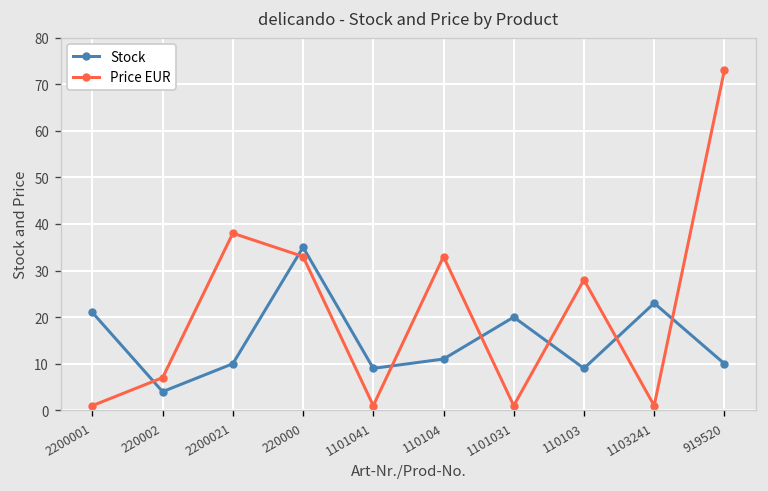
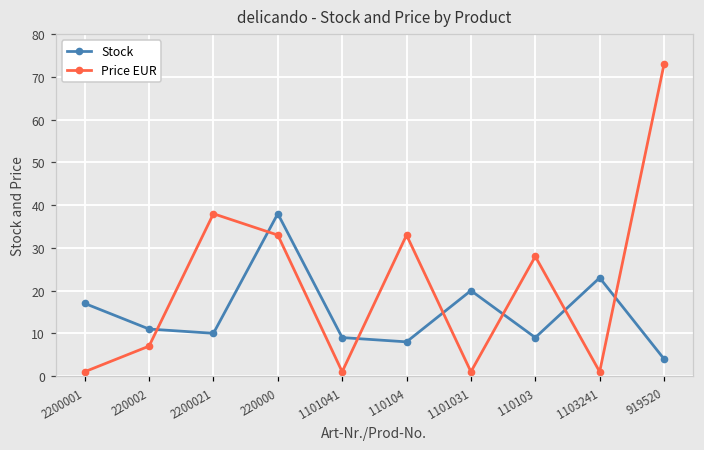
  {
    "Stock": {
-     "2200001": 21,
-     "220002": 4,
+     "2200001": 17,
+     "220002": 11,
      "2200021": 10,
-     "220000": 35,
+     "220000": 38,
      "1101041": 9,
-     "110104": 11,
+     "110104": 8,
      "1101031": 20,
      "110103": 9,
      "1103241": 23,
-     "919520": 10
+     "919520": 4
    },
    "Price EUR": {
      "2200001": 1,
      "220002": 7,
      "2200021": 38,
      "220000": 33,
      "1101041": 1,
      "110104": 33,
      "1101031": 1,
      "110103": 28,
      "1103241": 1,
      "919520": 73
    }
  }
